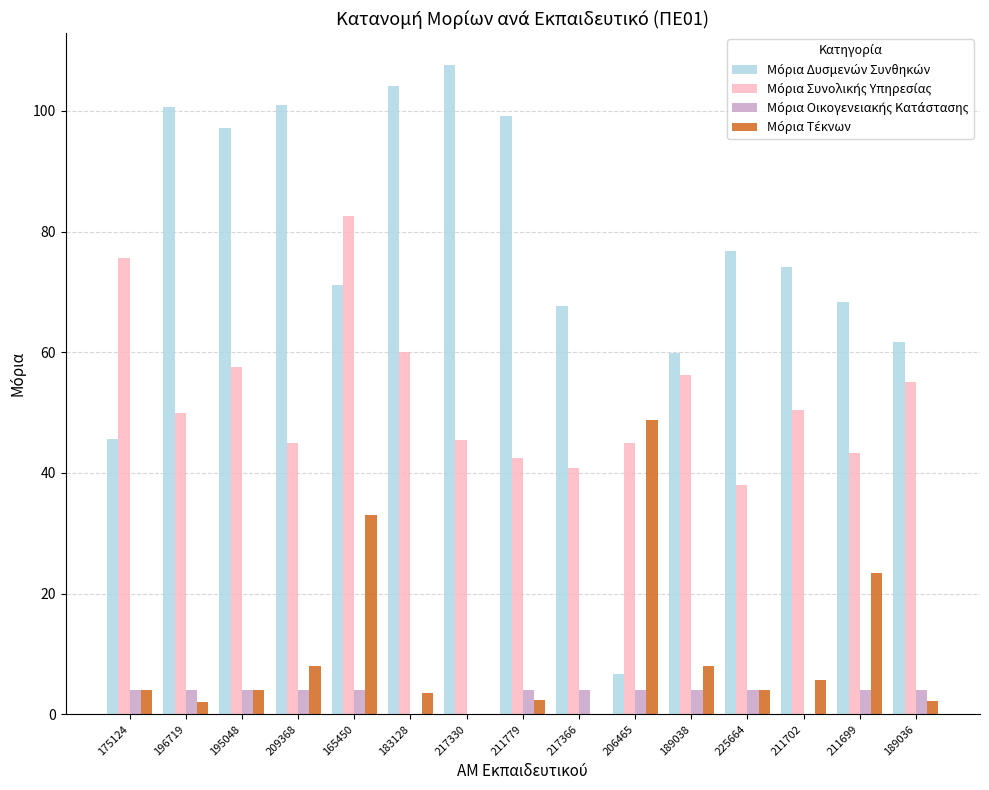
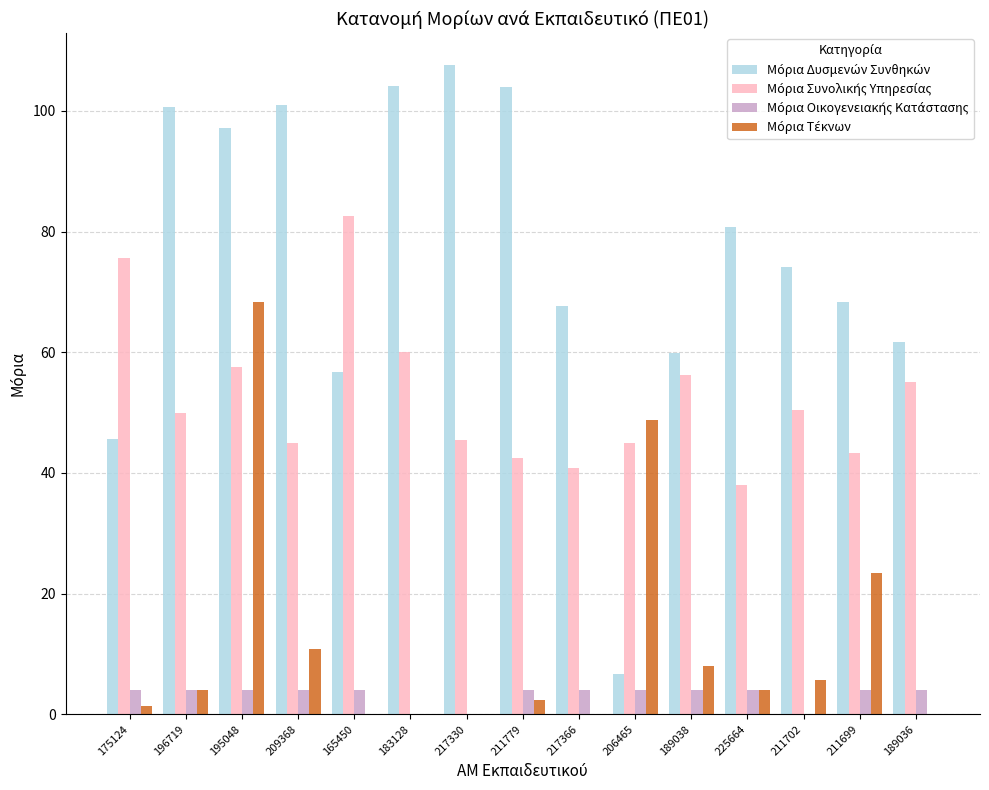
  {
    "Μόρια Δυσμενών Συνθηκών": {
      "175124": 46,
      "196719": 101,
      "195048": 97,
      "209368": 101,
-     "165450": 71,
+     "165450": 57,
      "183128": 104,
      "217330": 108,
-     "211779": 99,
+     "211779": 104,
      "217366": 68,
      "206465": 7,
      "189038": 60,
-     "225664": 77,
+     "225664": 81,
      "211702": 74,
      "211699": 68,
      "189036": 62
    },
    "Μόρια Τέκνων": {
-     "175124": 4,
-     "196719": 2,
-     "195048": 4,
-     "209368": 8,
-     "165450": 33,
-     "183128": 4,
+     "175124": 1,
+     "196719": 4,
+     "195048": 68,
+     "209368": 11,
+     "165450": 0,
+     "183128": 0,
      "217330": 0,
      "211779": 2,
      "217366": 0,
      "206465": 49,
      "189038": 8,
      "225664": 4,
      "211702": 6,
      "211699": 23,
-     "189036": 2
+     "189036": 0
    }
  }
